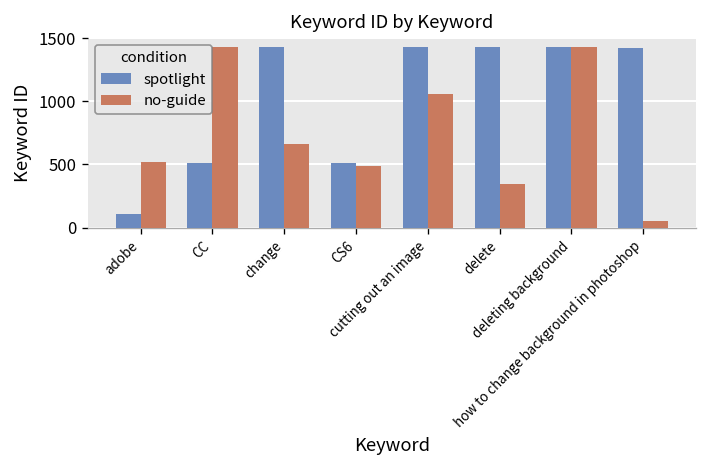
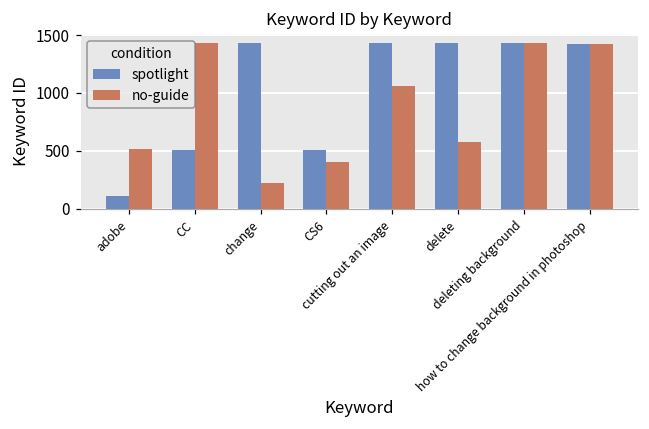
  {
    "spotlight": {
      "adobe": 110,
      "CC": 510,
      "change": 1430,
      "CS6": 510,
      "cutting out an image": 1430,
      "delete": 1430,
      "deleting background": 1430,
      "how to change background in photoshop": 1420
    },
    "no-guide": {
      "adobe": 520,
      "CC": 1430,
-     "change": 670,
-     "CS6": 490,
+     "change": 220,
+     "CS6": 400,
      "cutting out an image": 1060,
-     "delete": 350,
+     "delete": 580,
      "deleting background": 1430,
-     "how to change background in photoshop": 50
+     "how to change background in photoshop": 1430
    }
  }
